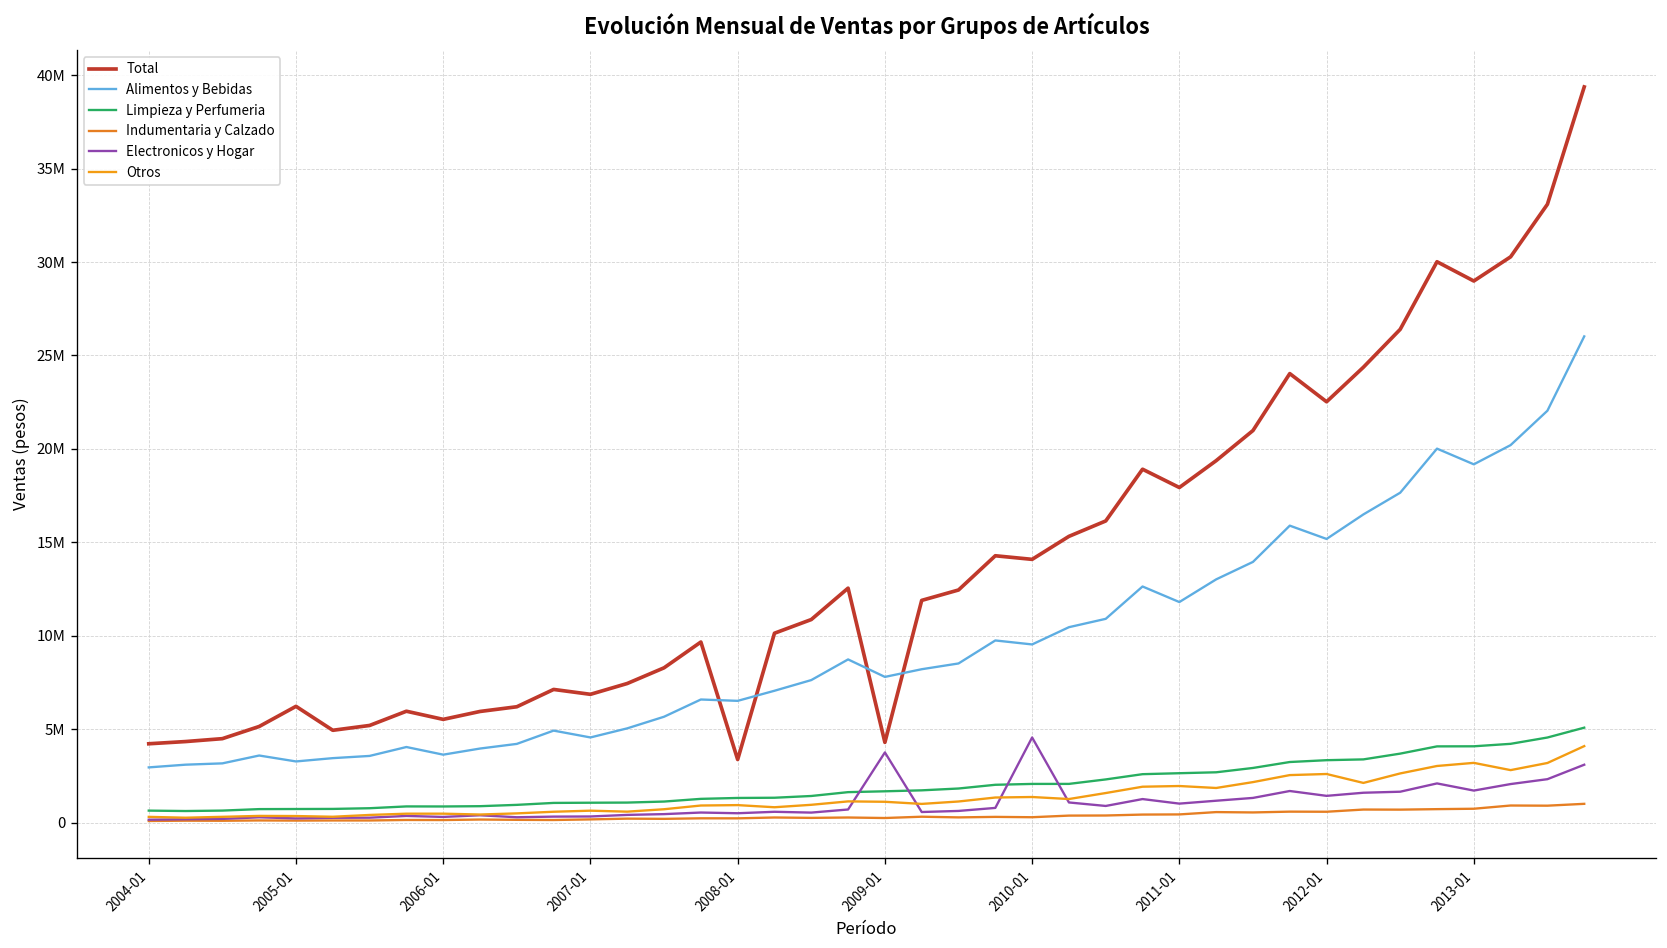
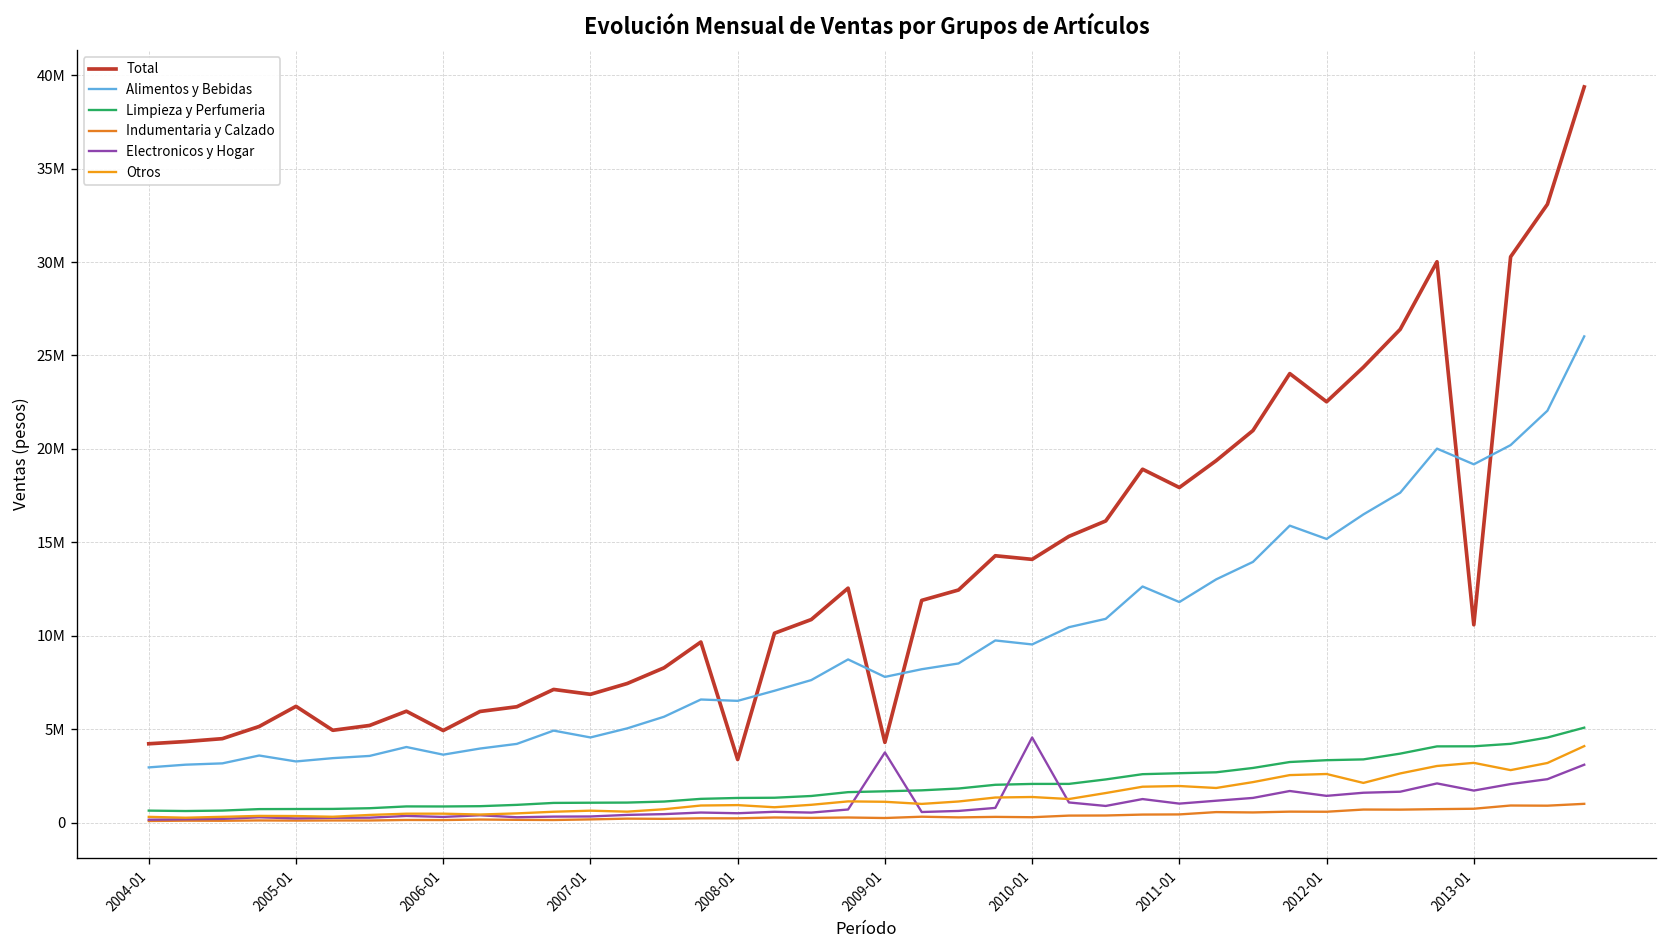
  {
    "Total": {
      "2004-01": 4200000,
      "2005-01": 6200000,
-     "2006-01": 5500000,
+     "2006-01": 4900000,
      "2007-01": 6900000,
      "2008-01": 3400000,
      "2009-01": 4300000,
      "2010-01": 14100000,
      "2011-01": 17900000,
      "2012-01": 22500000,
-     "2013-01": 29000000
+     "2013-01": 10600000
    },
    "Alimentos y Bebidas": {
      "2004-01": 3000000,
      "2005-01": 3300000,
      "2006-01": 3700000,
      "2007-01": 4600000,
      "2008-01": 6500000,
      "2009-01": 7800000,
      "2010-01": 9500000,
      "2011-01": 11800000,
      "2012-01": 15200000,
      "2013-01": 19200000
    },
    "Limpieza y Perfumeria": {
      "2004-01": 700000,
      "2005-01": 700000,
      "2006-01": 900000,
      "2007-01": 1100000,
      "2008-01": 1300000,
      "2009-01": 1700000,
      "2010-01": 2100000,
      "2011-01": 2700000,
      "2012-01": 3400000,
      "2013-01": 4100000
    },
    "Electronicos y Hogar": {
      "2006-01": 300000,
      "2008-01": 500000,
      "2009-01": 3800000,
      "2010-01": 4600000,
      "2011-01": 1000000,
      "2012-01": 1400000,
      "2013-01": 1700000
    }
  }
